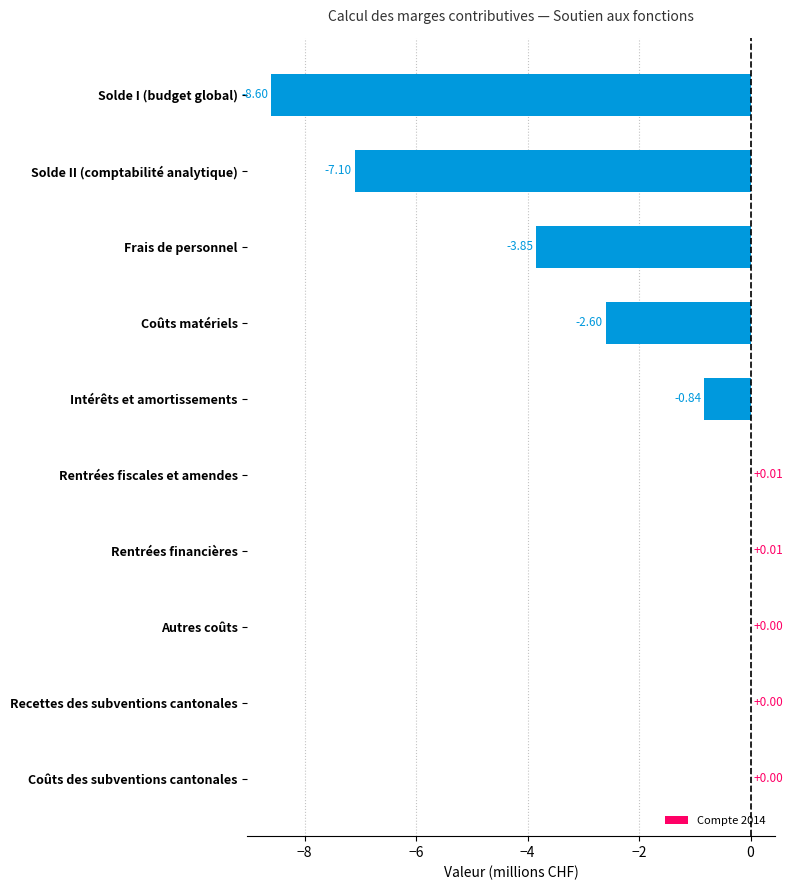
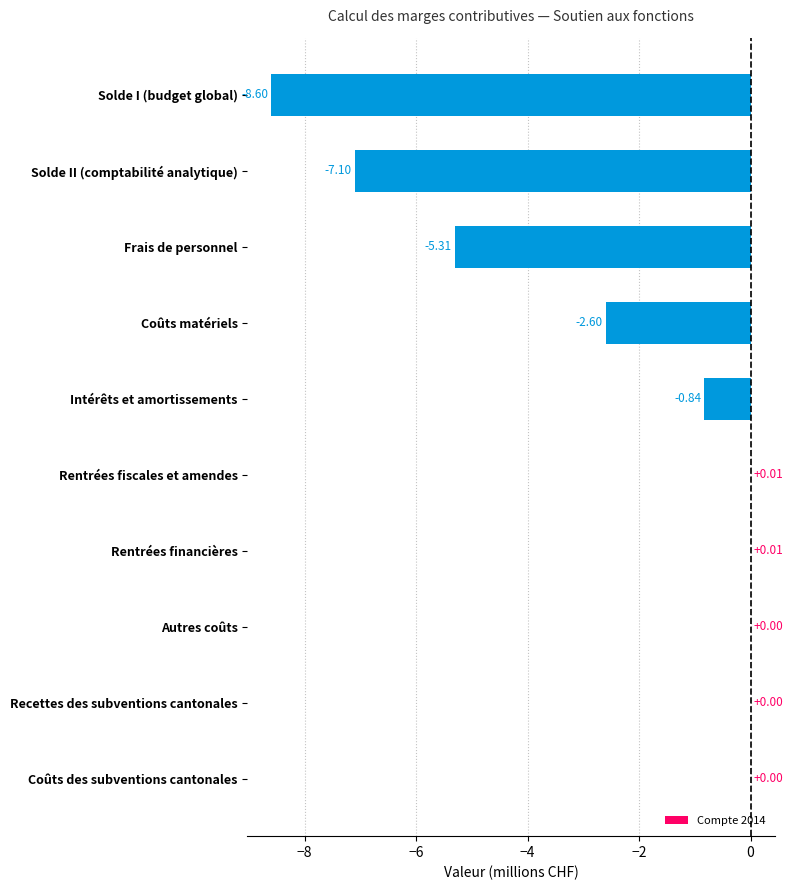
  {
    "Solde I (budget global)": "-8.60",
    "Solde II (comptabilité analytique)": "-7.10",
-   "Frais de personnel": "-3.85",
+   "Frais de personnel": "-5.31",
    "Coûts matériels": "-2.60",
    "Intérêts et amortissements": "-0.84",
    "Rentrées fiscales et amendes": "+0.01",
    "Rentrées financières": "+0.01",
    "Autres coûts": "+0.00",
    "Recettes des subventions cantonales": "+0.00",
    "Coûts des subventions cantonales": "+0.00"
  }
